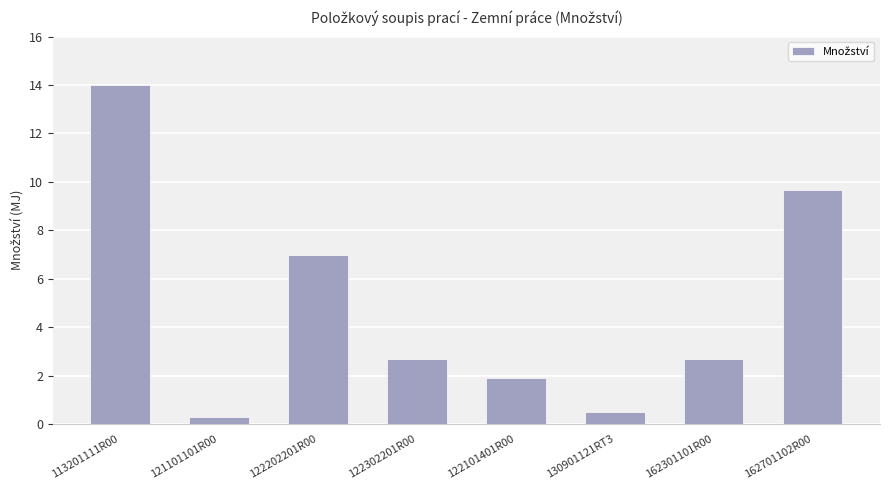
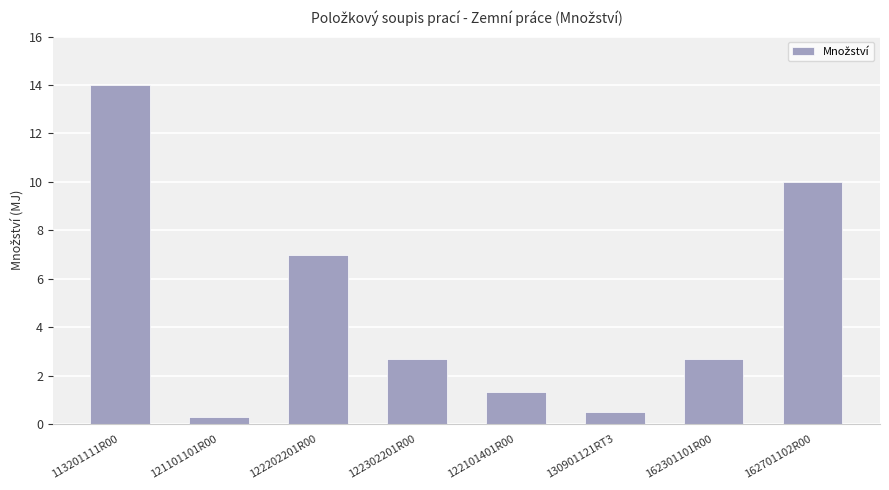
  {
    "113201111R00": 14.0,
    "121101101R00": 0.3,
    "122202201R00": 7.0,
    "122302201R00": 2.7,
-   "122101401R00": 1.9,
+   "122101401R00": 1.3,
    "130901121RT3": 0.5,
    "162301101R00": 2.7,
-   "162701102R00": 9.7
+   "162701102R00": 10.0
  }
